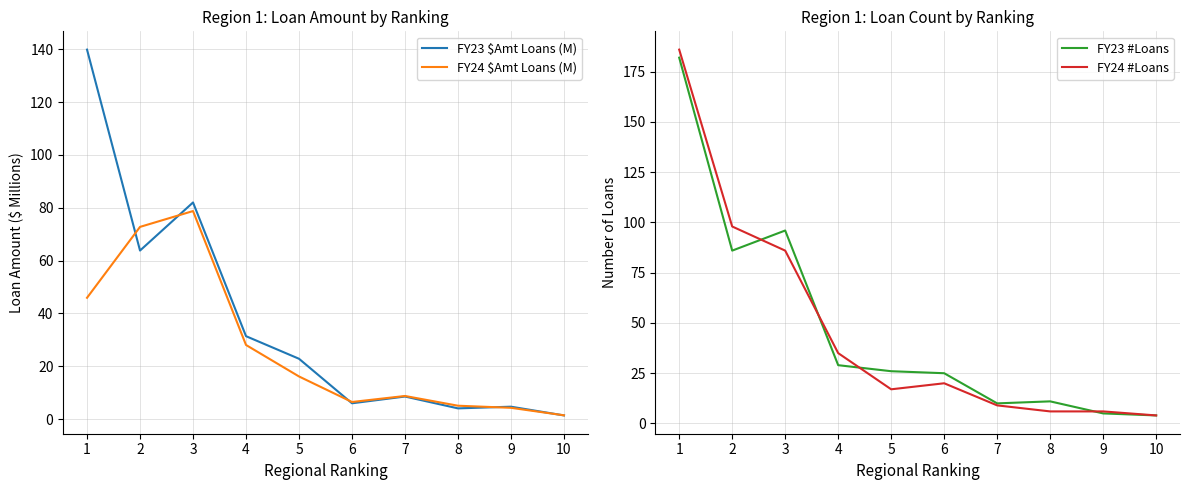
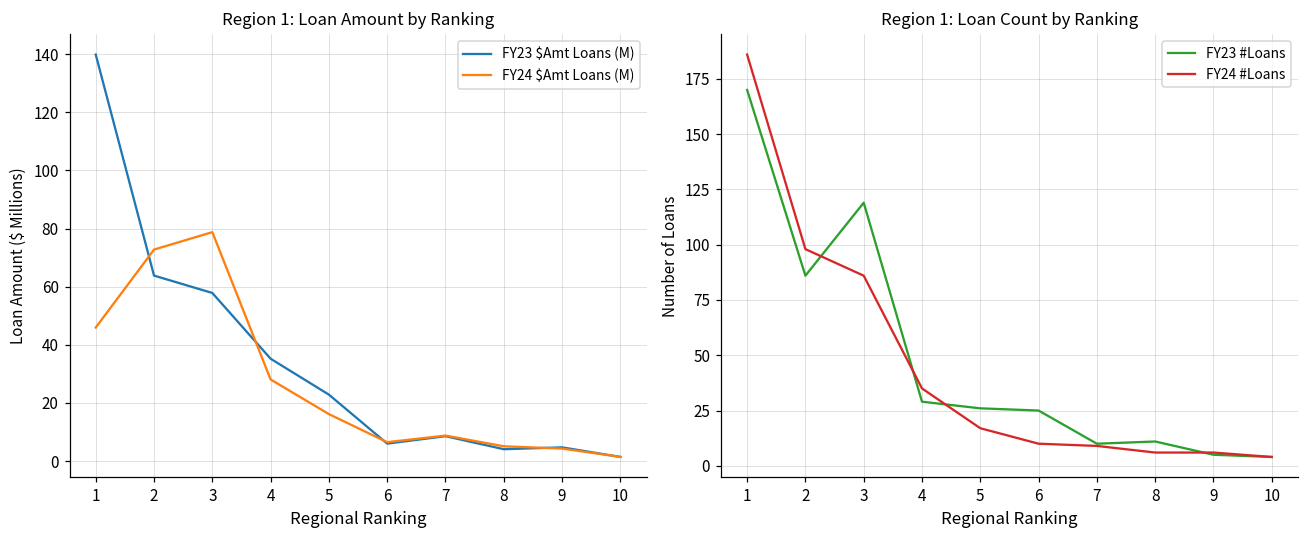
  {
    "Region 1: Loan Amount by Ranking": {
      "FY23 $Amt Loans (M)": {
        "1": 140,
        "2": 64,
-       "3": 82,
-       "4": 31,
+       "3": 58,
+       "4": 35,
        "5": 23,
        "8": 4
      },
      "FY24 $Amt Loans (M)": {
        "1": 46,
        "2": 73,
        "3": 79,
        "4": 28,
        "5": 16,
        "8": 5
      }
    },
    "Region 1: Loan Count by Ranking": {
      "FY23 #Loans": {
-       "1": 182,
+       "1": 170,
        "2": 86,
-       "3": 96,
+       "3": 119,
        "4": 29,
        "5": 26,
        "6": 25,
        "8": 11
      },
      "FY24 #Loans": {
        "1": 186,
        "2": 98,
        "3": 86,
        "4": 35,
        "5": 17,
-       "6": 20,
+       "6": 10,
        "8": 6
      }
    }
  }
